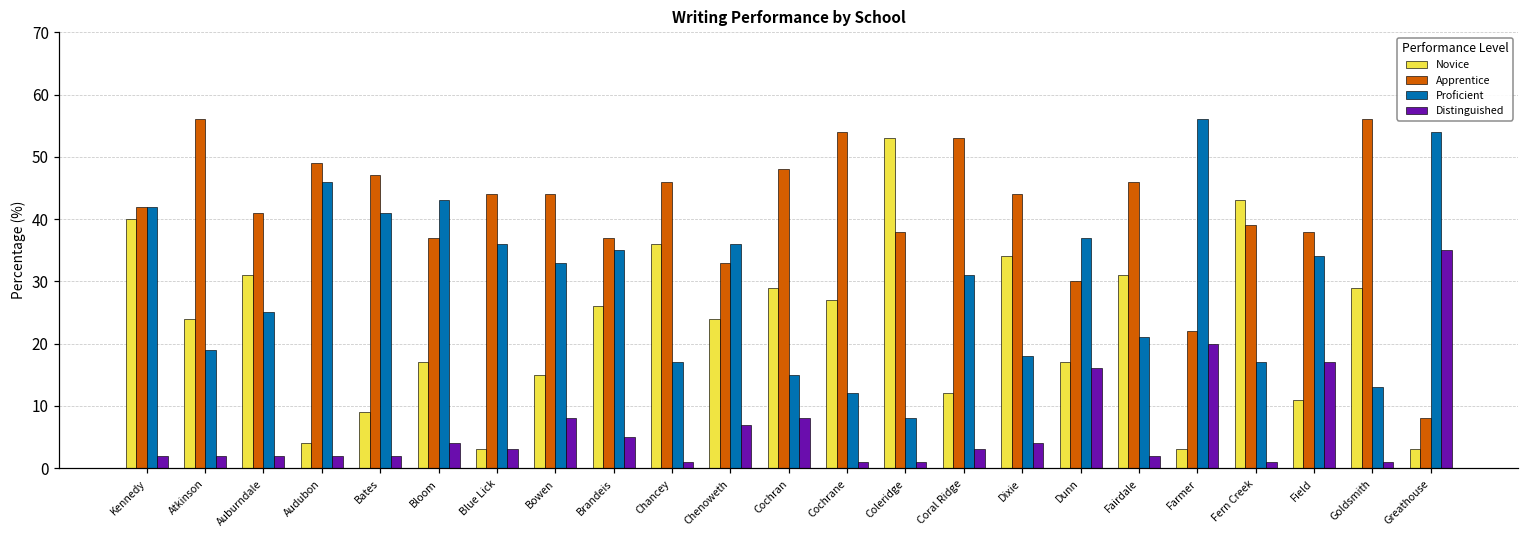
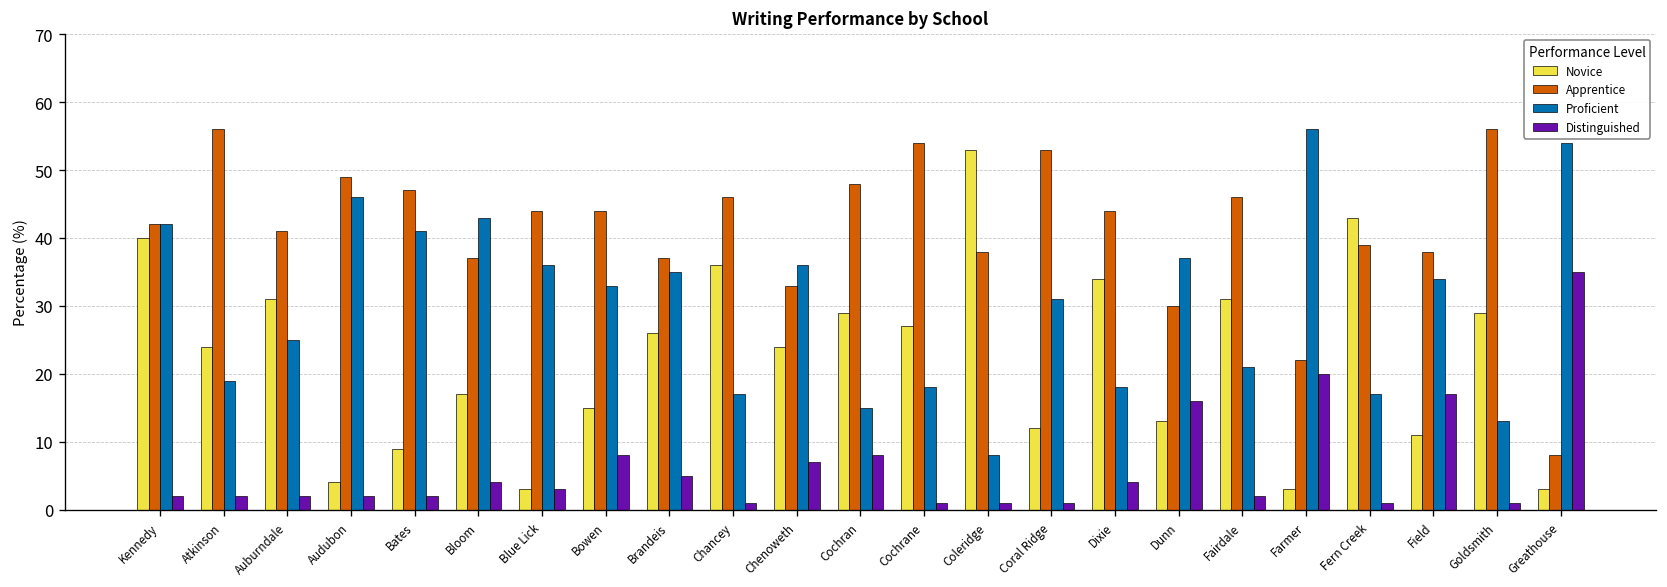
  {
    "Novice": {
      "Kennedy": 40,
      "Atkinson": 24,
      "Auburndale": 31,
      "Audubon": 4,
      "Bates": 9,
      "Bloom": 17,
      "Blue Lick": 3,
      "Bowen": 15,
      "Brandeis": 26,
      "Chancey": 36,
      "Chenoweth": 24,
      "Cochran": 29,
      "Cochrane": 27,
      "Coleridge": 53,
      "Coral Ridge": 12,
      "Dixie": 34,
-     "Dunn": 17,
+     "Dunn": 13,
      "Fairdale": 31,
      "Farmer": 3,
      "Fern Creek": 43,
      "Field": 11,
      "Goldsmith": 29,
      "Greathouse": 3
    },
    "Apprentice": {
      "Kennedy": 42,
      "Atkinson": 56,
      "Auburndale": 41,
      "Audubon": 49,
      "Bates": 47,
      "Bloom": 37,
      "Blue Lick": 44,
      "Bowen": 44,
      "Brandeis": 37,
      "Chancey": 46,
      "Chenoweth": 33,
      "Cochran": 48,
      "Cochrane": 54,
      "Coleridge": 38,
      "Coral Ridge": 53,
      "Dixie": 44,
      "Dunn": 30,
      "Fairdale": 46,
      "Farmer": 22,
      "Fern Creek": 39,
      "Field": 38,
      "Goldsmith": 56,
      "Greathouse": 8
    },
    "Proficient": {
      "Kennedy": 42,
      "Atkinson": 19,
      "Auburndale": 25,
      "Audubon": 46,
      "Bates": 41,
      "Bloom": 43,
      "Blue Lick": 36,
      "Bowen": 33,
      "Brandeis": 35,
      "Chancey": 17,
      "Chenoweth": 36,
      "Cochran": 15,
-     "Cochrane": 12,
+     "Cochrane": 18,
      "Coleridge": 8,
      "Coral Ridge": 31,
      "Dixie": 18,
      "Dunn": 37,
      "Fairdale": 21,
      "Farmer": 56,
      "Fern Creek": 17,
      "Field": 34,
      "Goldsmith": 13,
      "Greathouse": 54
    },
    "Distinguished": {
      "Kennedy": 2,
      "Atkinson": 2,
      "Auburndale": 2,
      "Audubon": 2,
      "Bates": 2,
      "Bloom": 4,
      "Blue Lick": 3,
      "Bowen": 8,
      "Brandeis": 5,
      "Chancey": 1,
      "Chenoweth": 7,
      "Cochran": 8,
      "Cochrane": 1,
      "Coleridge": 1,
-     "Coral Ridge": 3,
+     "Coral Ridge": 1,
      "Dixie": 4,
      "Dunn": 16,
      "Fairdale": 2,
      "Farmer": 20,
      "Fern Creek": 1,
      "Field": 17,
      "Goldsmith": 1,
      "Greathouse": 35
    }
  }
